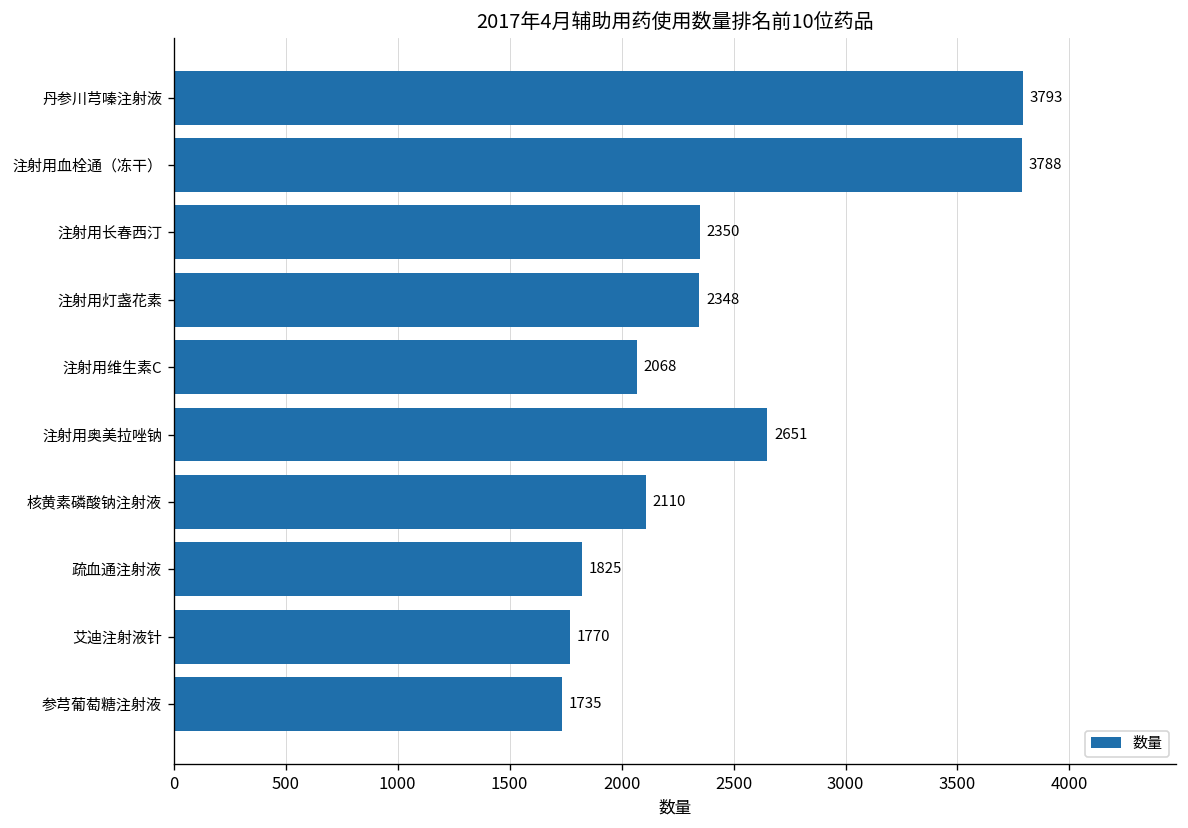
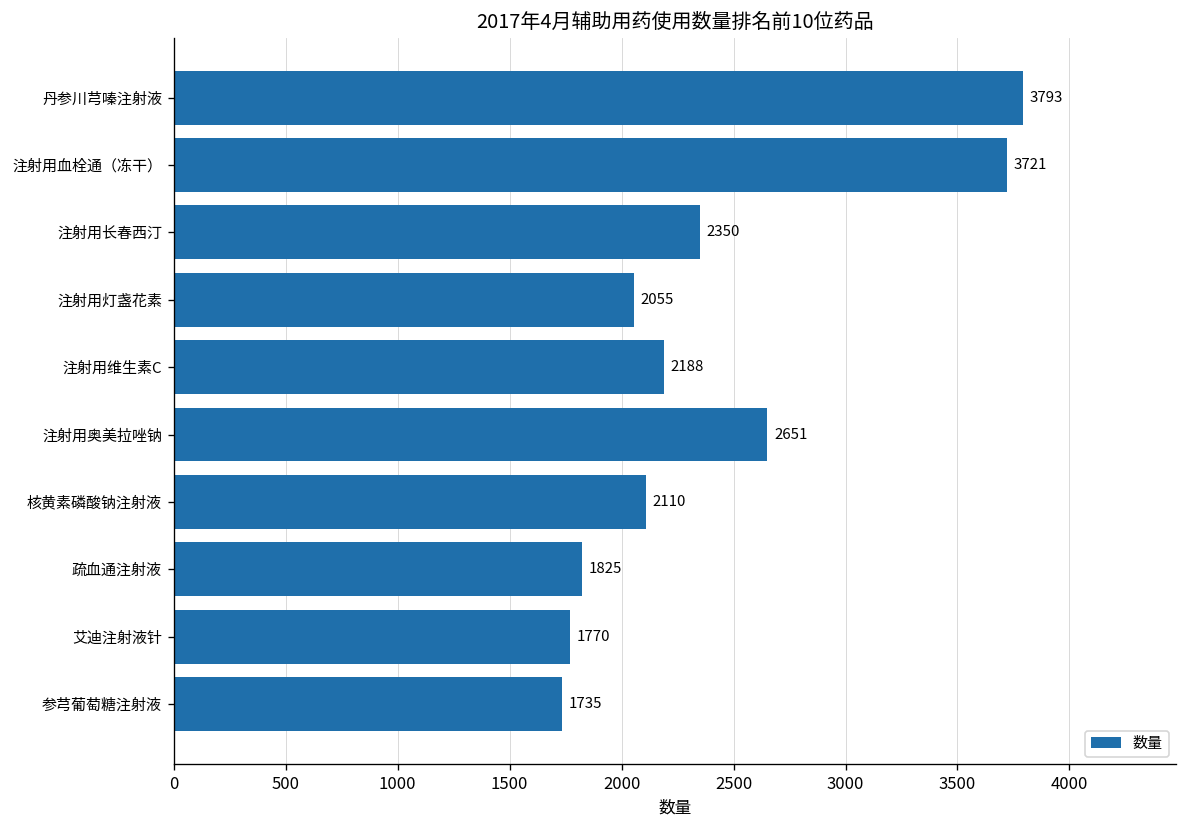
  {
    "丹参川芎嗪注射液": 3793,
-   "注射用血栓通（冻干）": 3788,
+   "注射用血栓通（冻干）": 3721,
    "注射用长春西汀": 2350,
-   "注射用灯盏花素": 2348,
-   "注射用维生素C": 2068,
+   "注射用灯盏花素": 2055,
+   "注射用维生素C": 2188,
    "注射用奥美拉唑钠": 2651,
    "核黄素磷酸钠注射液": 2110,
    "疏血通注射液": 1825,
    "艾迪注射液针": 1770,
    "参芎葡萄糖注射液": 1735
  }
